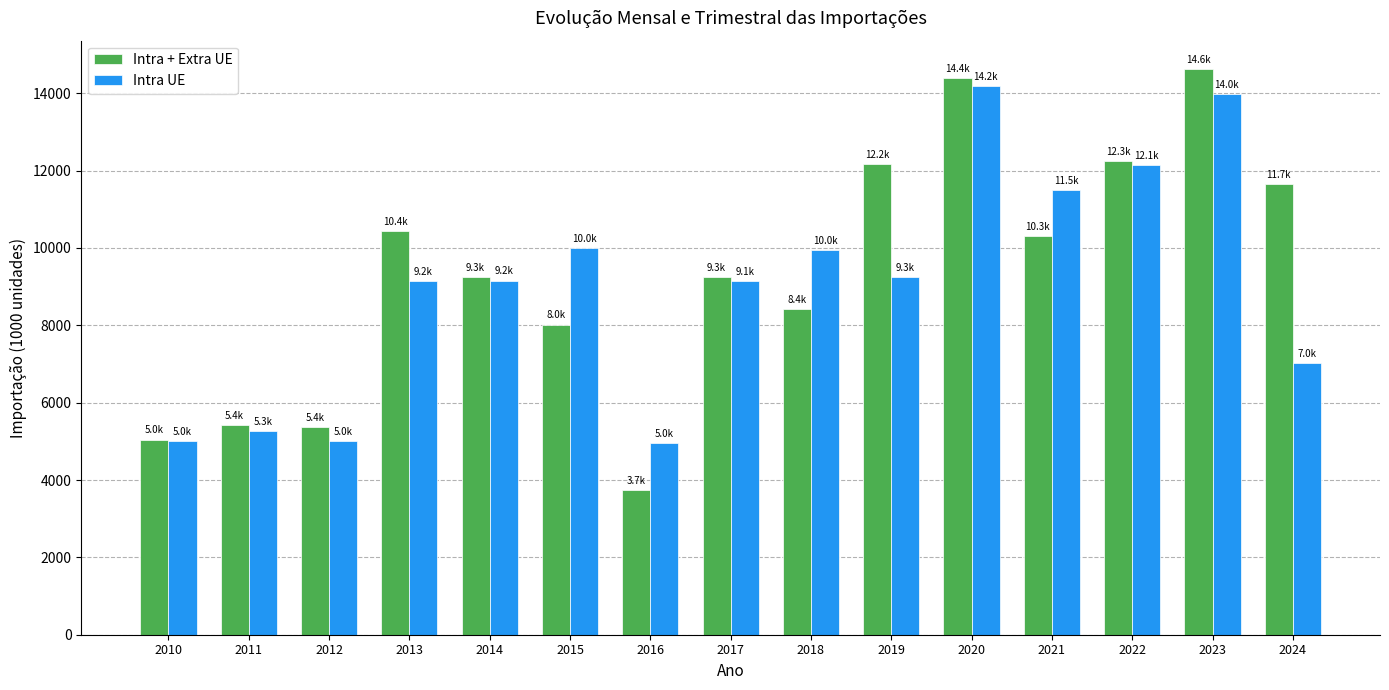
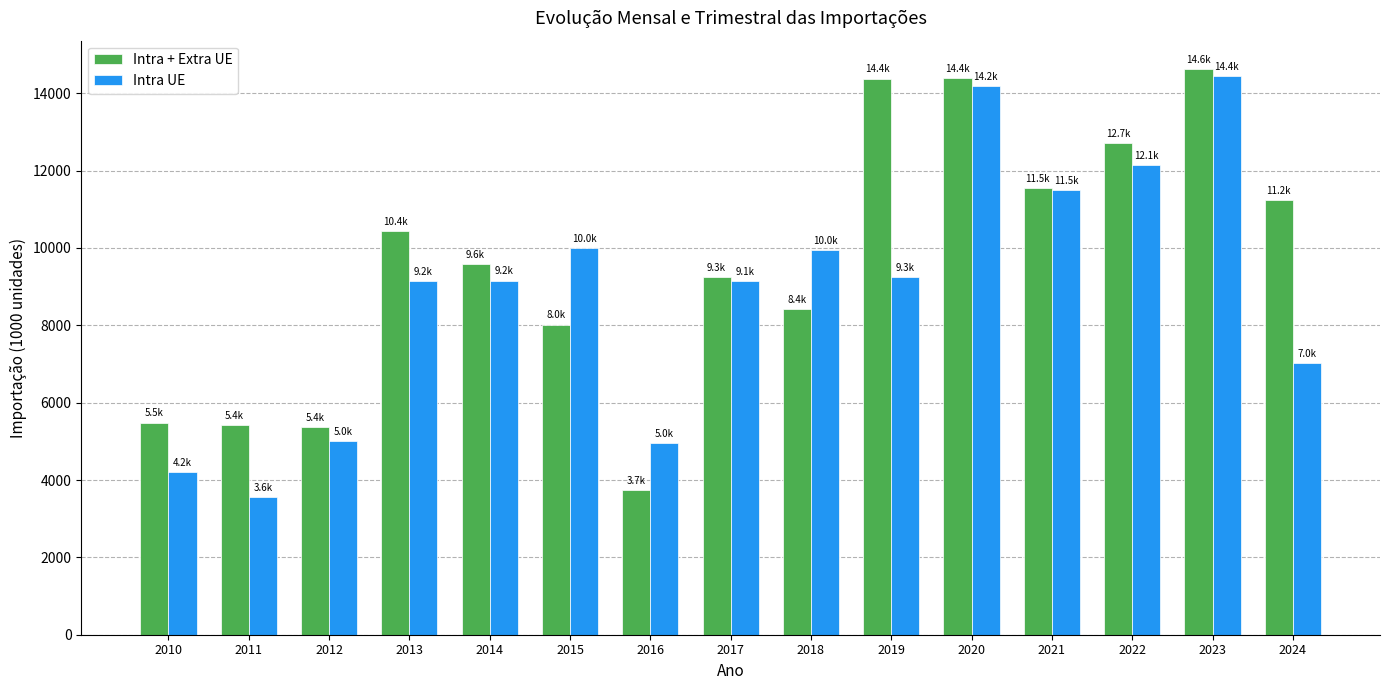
  {
    "Intra + Extra UE": {
-     "2010": "5.0k",
+     "2010": "5.5k",
      "2011": "5.4k",
      "2012": "5.4k",
      "2013": "10.4k",
-     "2014": "9.3k",
+     "2014": "9.6k",
      "2015": "8.0k",
      "2016": "3.7k",
      "2017": "9.3k",
      "2018": "8.4k",
-     "2019": "12.2k",
+     "2019": "14.4k",
      "2020": "14.4k",
-     "2021": "10.3k",
-     "2022": "12.3k",
+     "2021": "11.5k",
+     "2022": "12.7k",
      "2023": "14.6k",
-     "2024": "11.7k"
+     "2024": "11.2k"
    },
    "Intra UE": {
-     "2010": "5.0k",
-     "2011": "5.3k",
+     "2010": "4.2k",
+     "2011": "3.6k",
      "2012": "5.0k",
      "2013": "9.2k",
      "2014": "9.2k",
      "2015": "10.0k",
      "2016": "5.0k",
      "2017": "9.1k",
      "2018": "10.0k",
      "2019": "9.3k",
      "2020": "14.2k",
      "2021": "11.5k",
      "2022": "12.1k",
-     "2023": "14.0k",
+     "2023": "14.4k",
      "2024": "7.0k"
    }
  }
